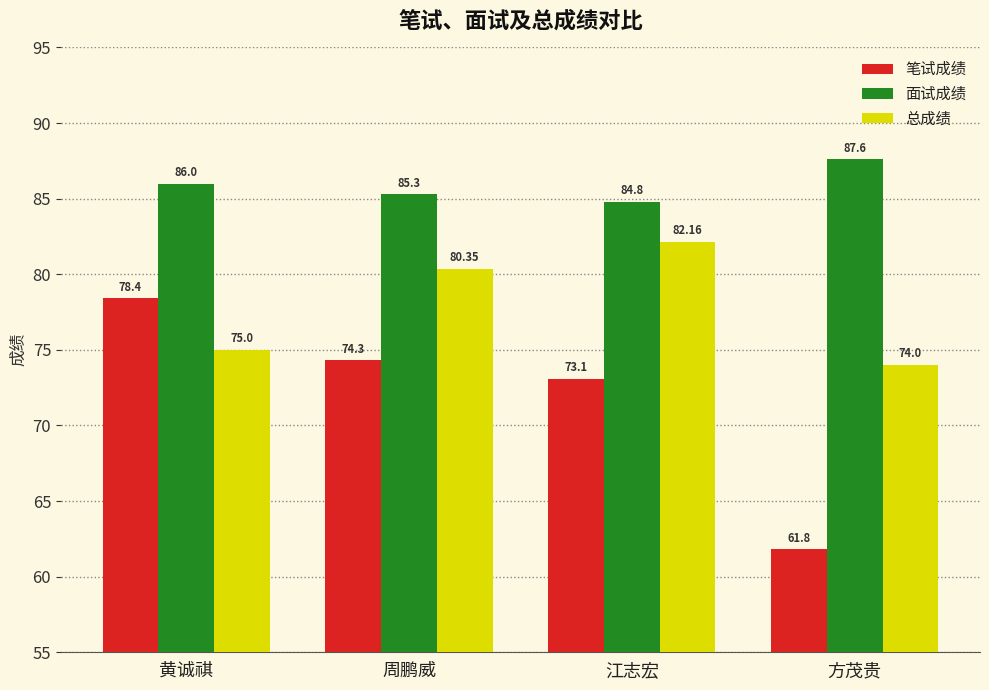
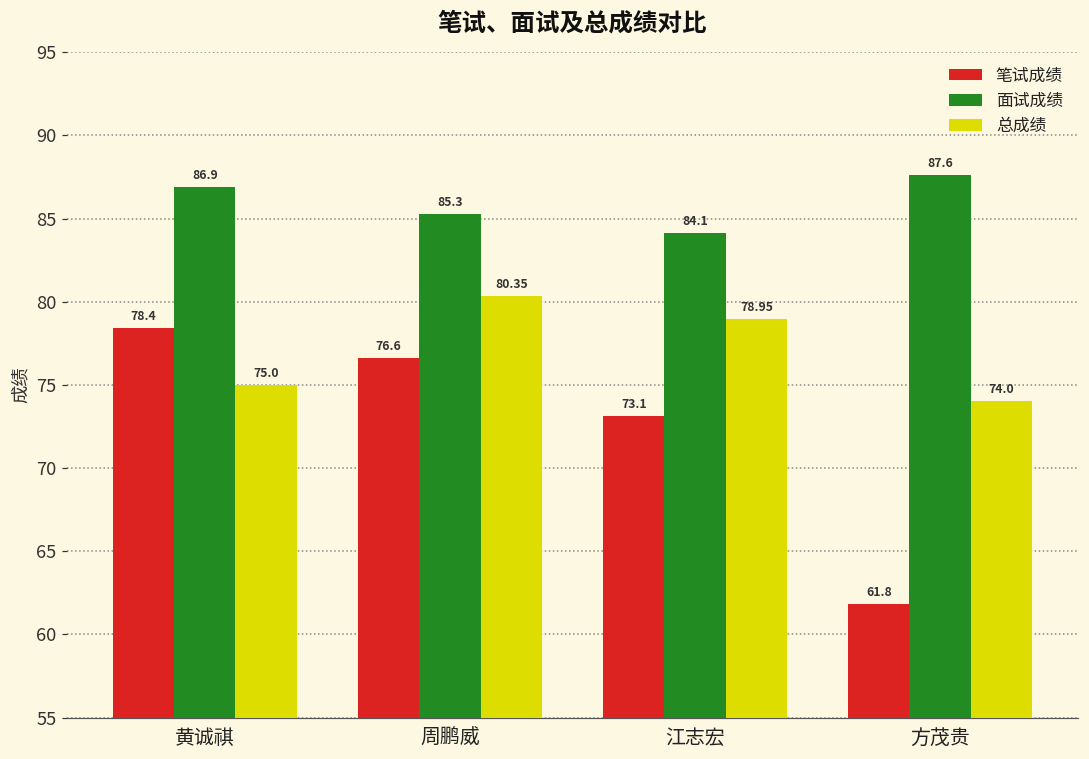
  {
    "笔试成绩": {
      "黄诚祺": 78.4,
-     "周鹏威": 74.3,
+     "周鹏威": 76.6,
      "江志宏": 73.1,
      "方茂贵": 61.8
    },
    "面试成绩": {
-     "黄诚祺": 86.0,
+     "黄诚祺": 86.9,
      "周鹏威": 85.3,
-     "江志宏": 84.8,
+     "江志宏": 84.1,
      "方茂贵": 87.6
    },
    "总成绩": {
      "黄诚祺": 75.0,
      "周鹏威": 80.35,
-     "江志宏": 82.16,
+     "江志宏": 78.95,
      "方茂贵": 74.0
    }
  }
